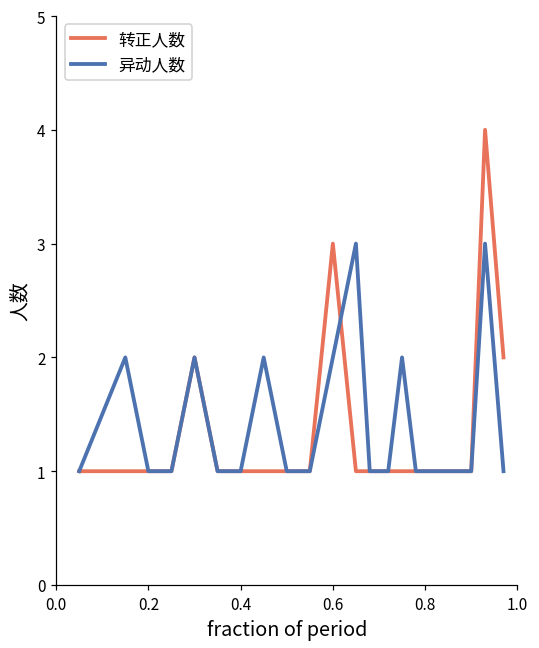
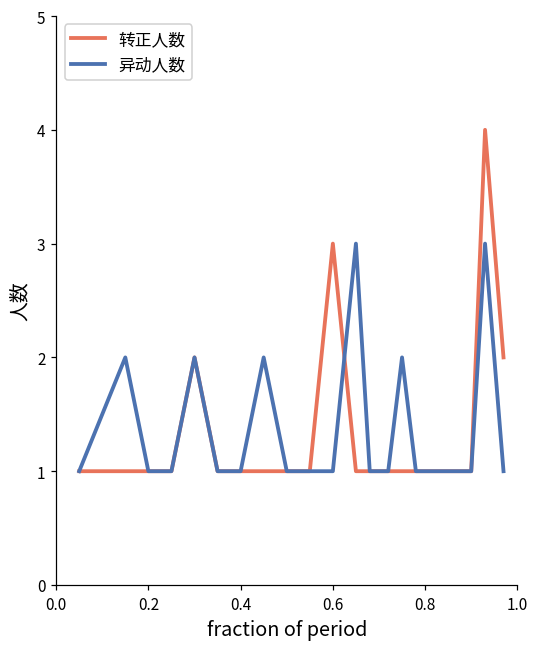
  {
    "转正人数": {
      "0.6": 3
    },
    "异动人数": {
-     "0.6": 2
+     "0.6": 1
    }
  }
